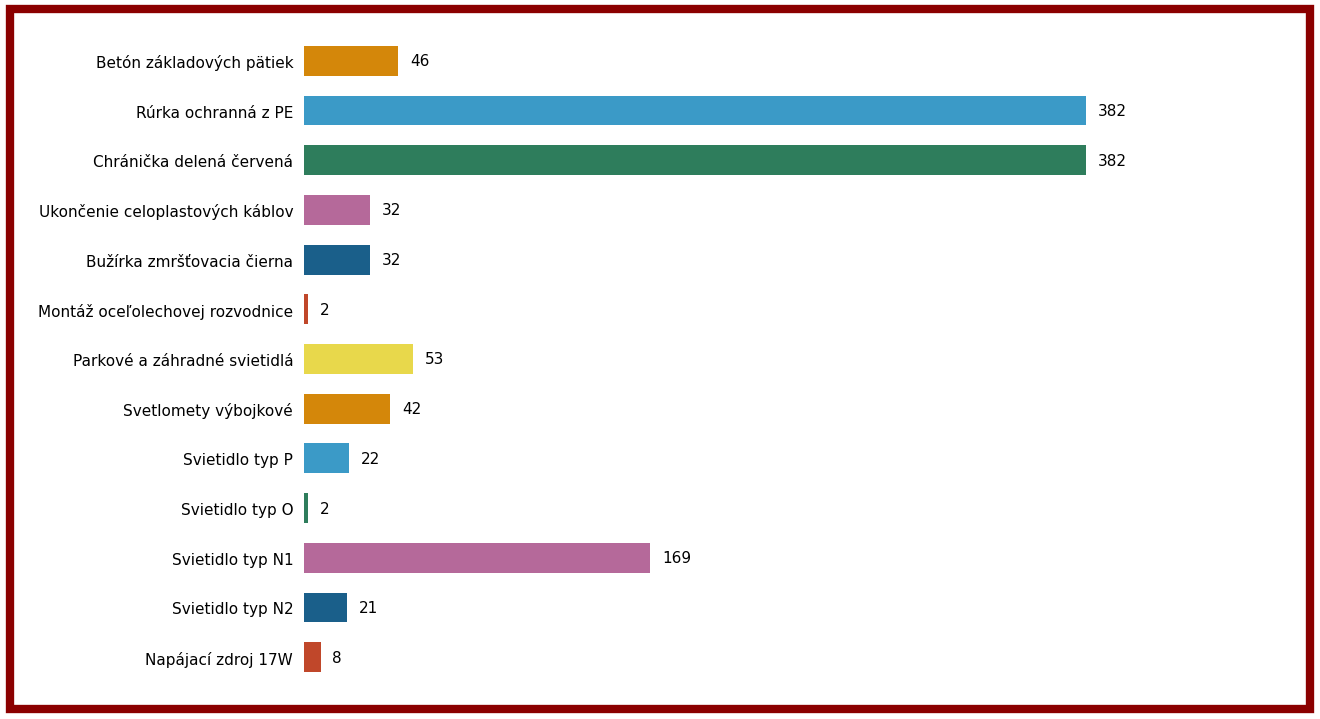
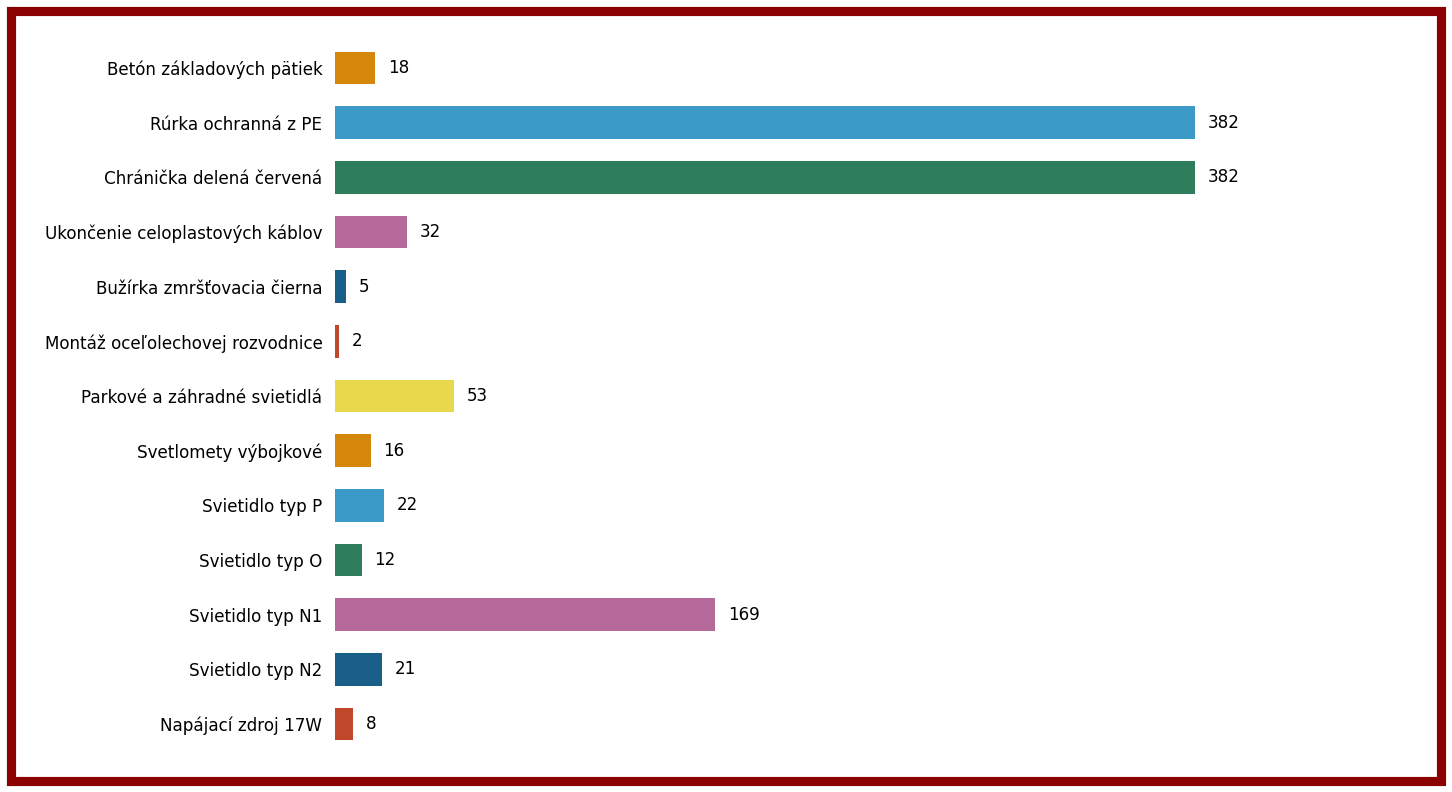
  {
-   "Betón základových pätiek": 46,
+   "Betón základových pätiek": 18,
    "Rúrka ochranná z PE": 382,
    "Chránička delená červená": 382,
    "Ukončenie celoplastových káblov": 32,
-   "Bužírka zmršťovacia čierna": 32,
+   "Bužírka zmršťovacia čierna": 5,
    "Montáž oceľolechovej rozvodnice": 2,
    "Parkové a záhradné svietidlá": 53,
-   "Svetlomety výbojkové": 42,
+   "Svetlomety výbojkové": 16,
    "Svietidlo typ P": 22,
-   "Svietidlo typ O": 2,
+   "Svietidlo typ O": 12,
    "Svietidlo typ N1": 169,
    "Svietidlo typ N2": 21,
    "Napájací zdroj 17W": 8
  }
